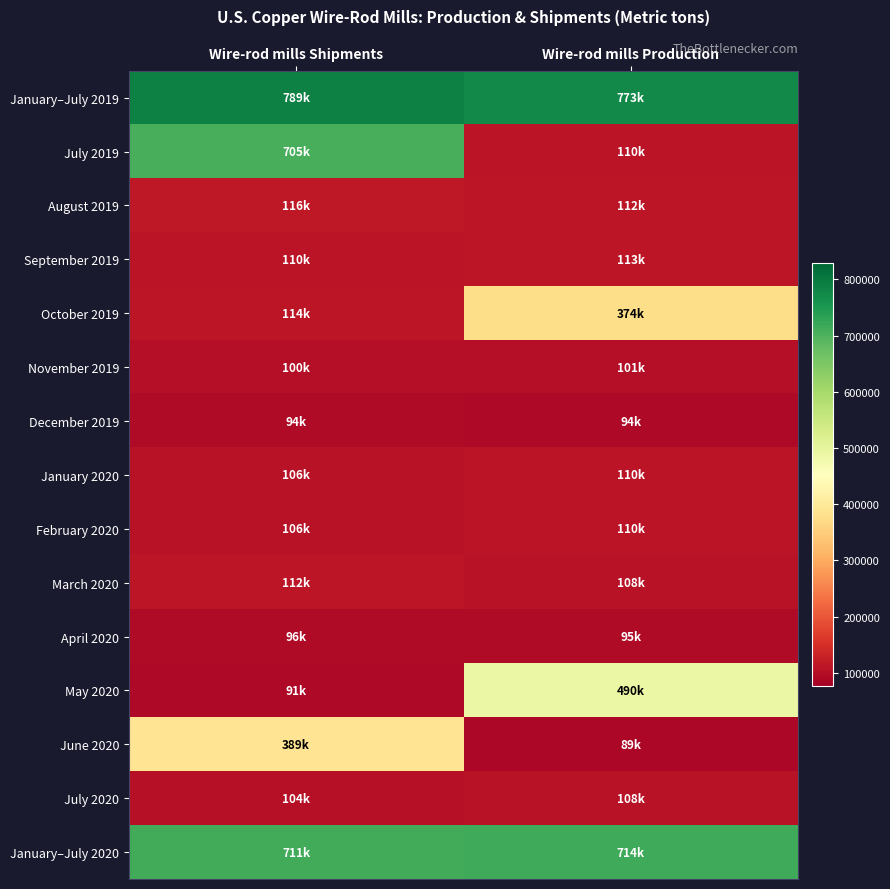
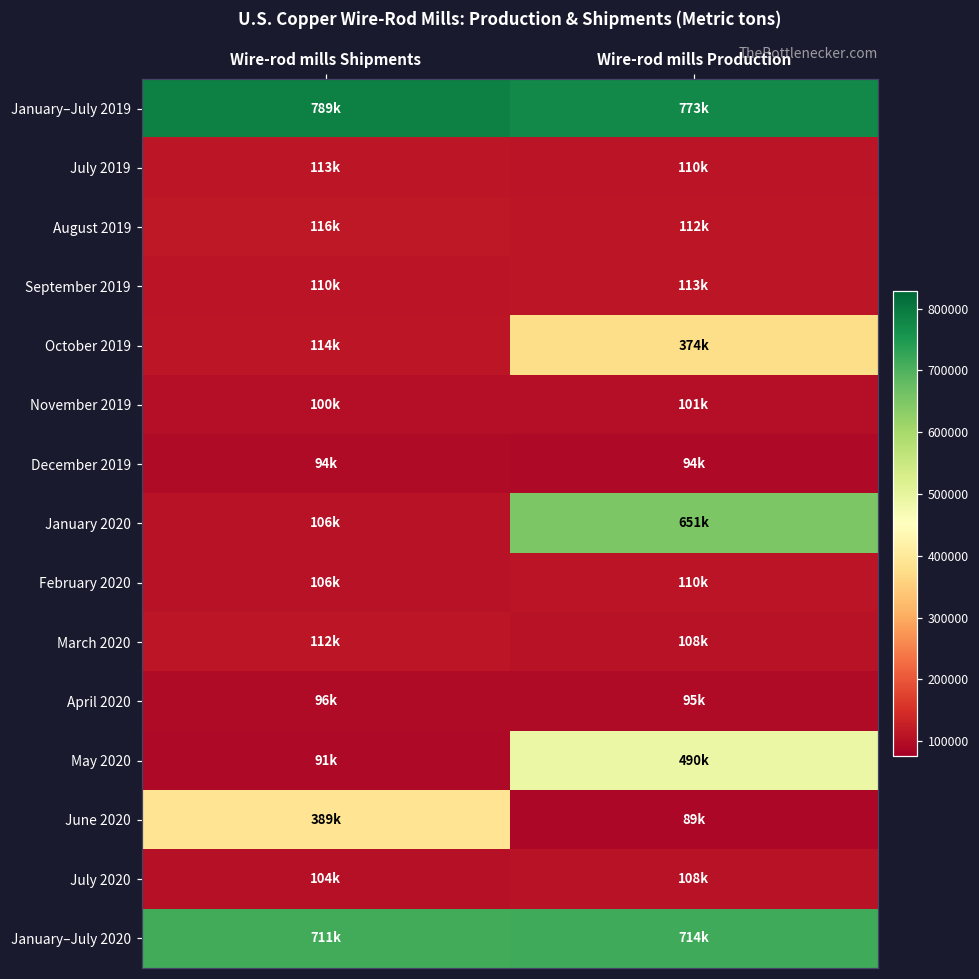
  {
    "January–July 2019": {
      "Wire-rod mills Shipments": "789k",
      "Wire-rod mills Production": "773k"
    },
    "July 2019": {
-     "Wire-rod mills Shipments": "705k",
+     "Wire-rod mills Shipments": "113k",
      "Wire-rod mills Production": "110k"
    },
    "August 2019": {
      "Wire-rod mills Shipments": "116k",
      "Wire-rod mills Production": "112k"
    },
    "September 2019": {
      "Wire-rod mills Shipments": "110k",
      "Wire-rod mills Production": "113k"
    },
    "October 2019": {
      "Wire-rod mills Shipments": "114k",
      "Wire-rod mills Production": "374k"
    },
    "November 2019": {
      "Wire-rod mills Shipments": "100k",
      "Wire-rod mills Production": "101k"
    },
    "December 2019": {
      "Wire-rod mills Shipments": "94k",
      "Wire-rod mills Production": "94k"
    },
    "January 2020": {
      "Wire-rod mills Shipments": "106k",
-     "Wire-rod mills Production": "110k"
+     "Wire-rod mills Production": "651k"
    },
    "February 2020": {
      "Wire-rod mills Shipments": "106k",
      "Wire-rod mills Production": "110k"
    },
    "March 2020": {
      "Wire-rod mills Shipments": "112k",
      "Wire-rod mills Production": "108k"
    },
    "April 2020": {
      "Wire-rod mills Shipments": "96k",
      "Wire-rod mills Production": "95k"
    },
    "May 2020": {
      "Wire-rod mills Shipments": "91k",
      "Wire-rod mills Production": "490k"
    },
    "June 2020": {
      "Wire-rod mills Shipments": "389k",
      "Wire-rod mills Production": "89k"
    },
    "July 2020": {
      "Wire-rod mills Shipments": "104k",
      "Wire-rod mills Production": "108k"
    },
    "January–July 2020": {
      "Wire-rod mills Shipments": "711k",
      "Wire-rod mills Production": "714k"
    }
  }
